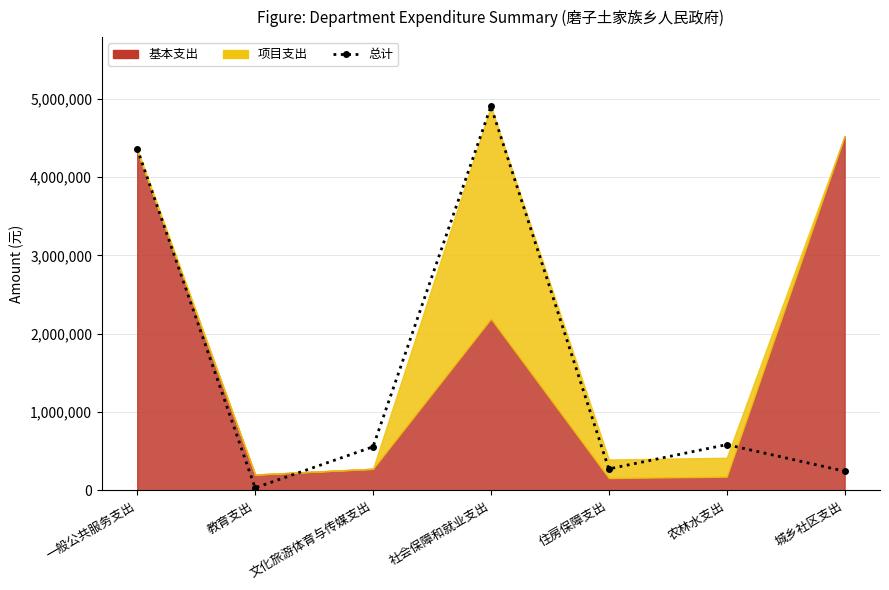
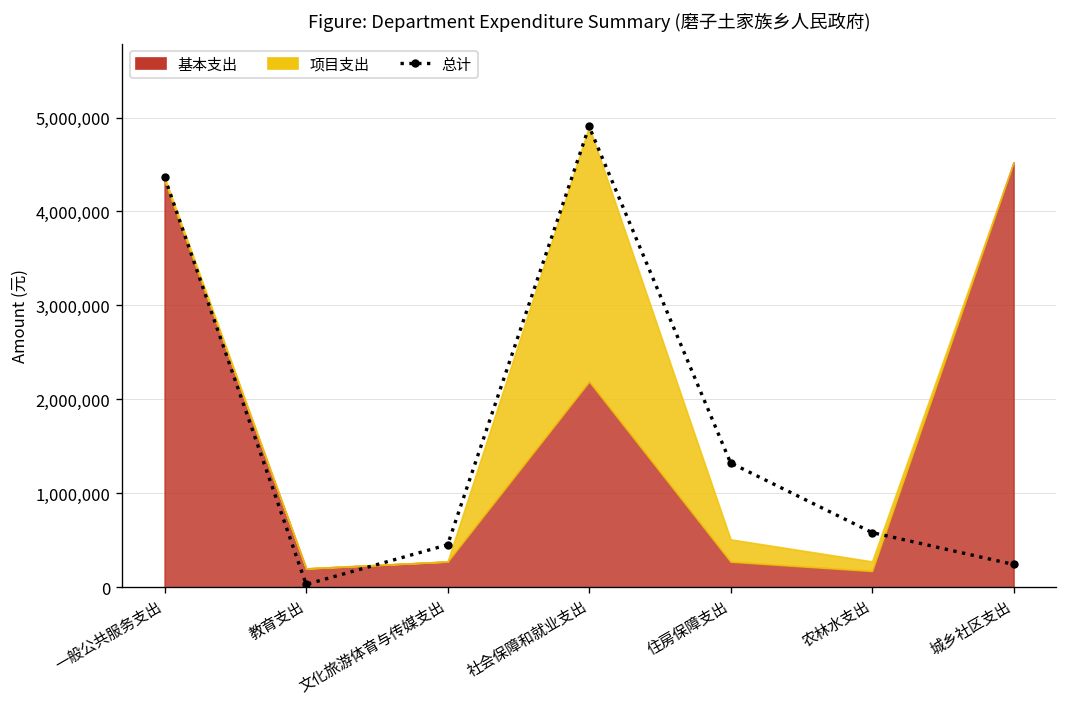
  {
    "基本支出": {
      "一般公共服务支出": "4,300,000",
      "社会保障和就业支出": "2,200,000",
-     "住房保障支出": "200,000",
+     "住房保障支出": "300,000",
      "农林水支出": "200,000"
    },
    "总计": {
      "教育支出": "0",
-     "文化旅游体育与传媒支出": "600,000",
-     "住房保障支出": "300,000",
+     "文化旅游体育与传媒支出": "500,000",
+     "住房保障支出": "1,300,000",
      "农林水支出": "600,000",
      "城乡社区支出": "200,000"
    },
    "项目支出": {
      "住房保障支出": "200,000",
-     "农林水支出": "200,000"
+     "农林水支出": "100,000"
    }
  }
